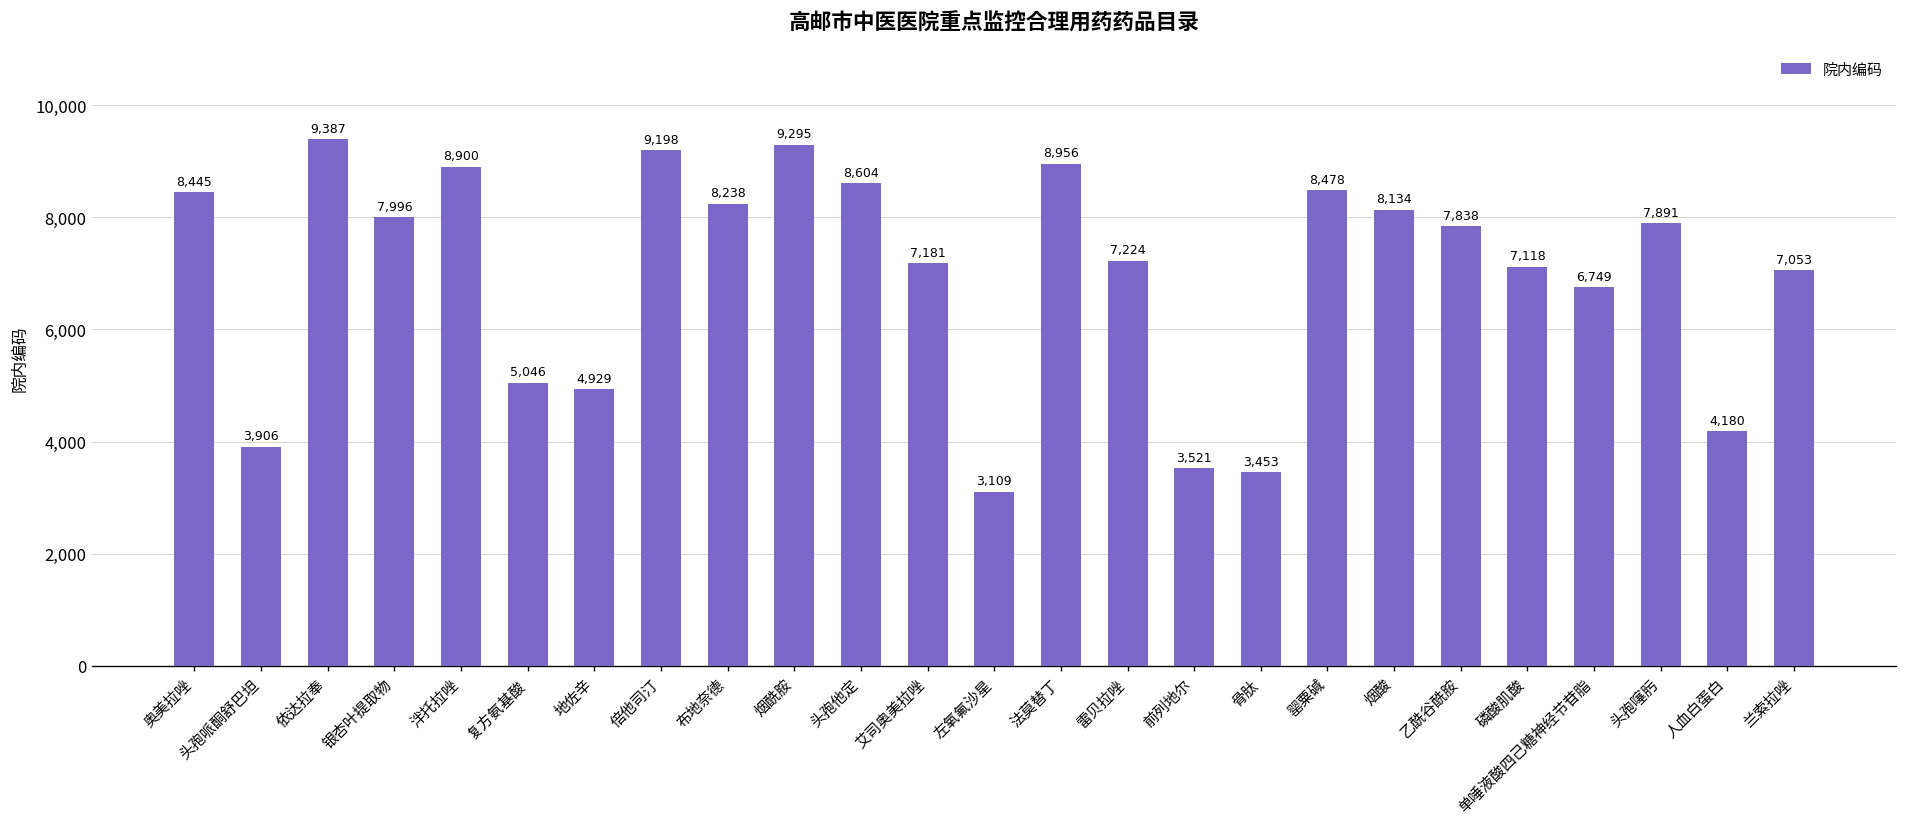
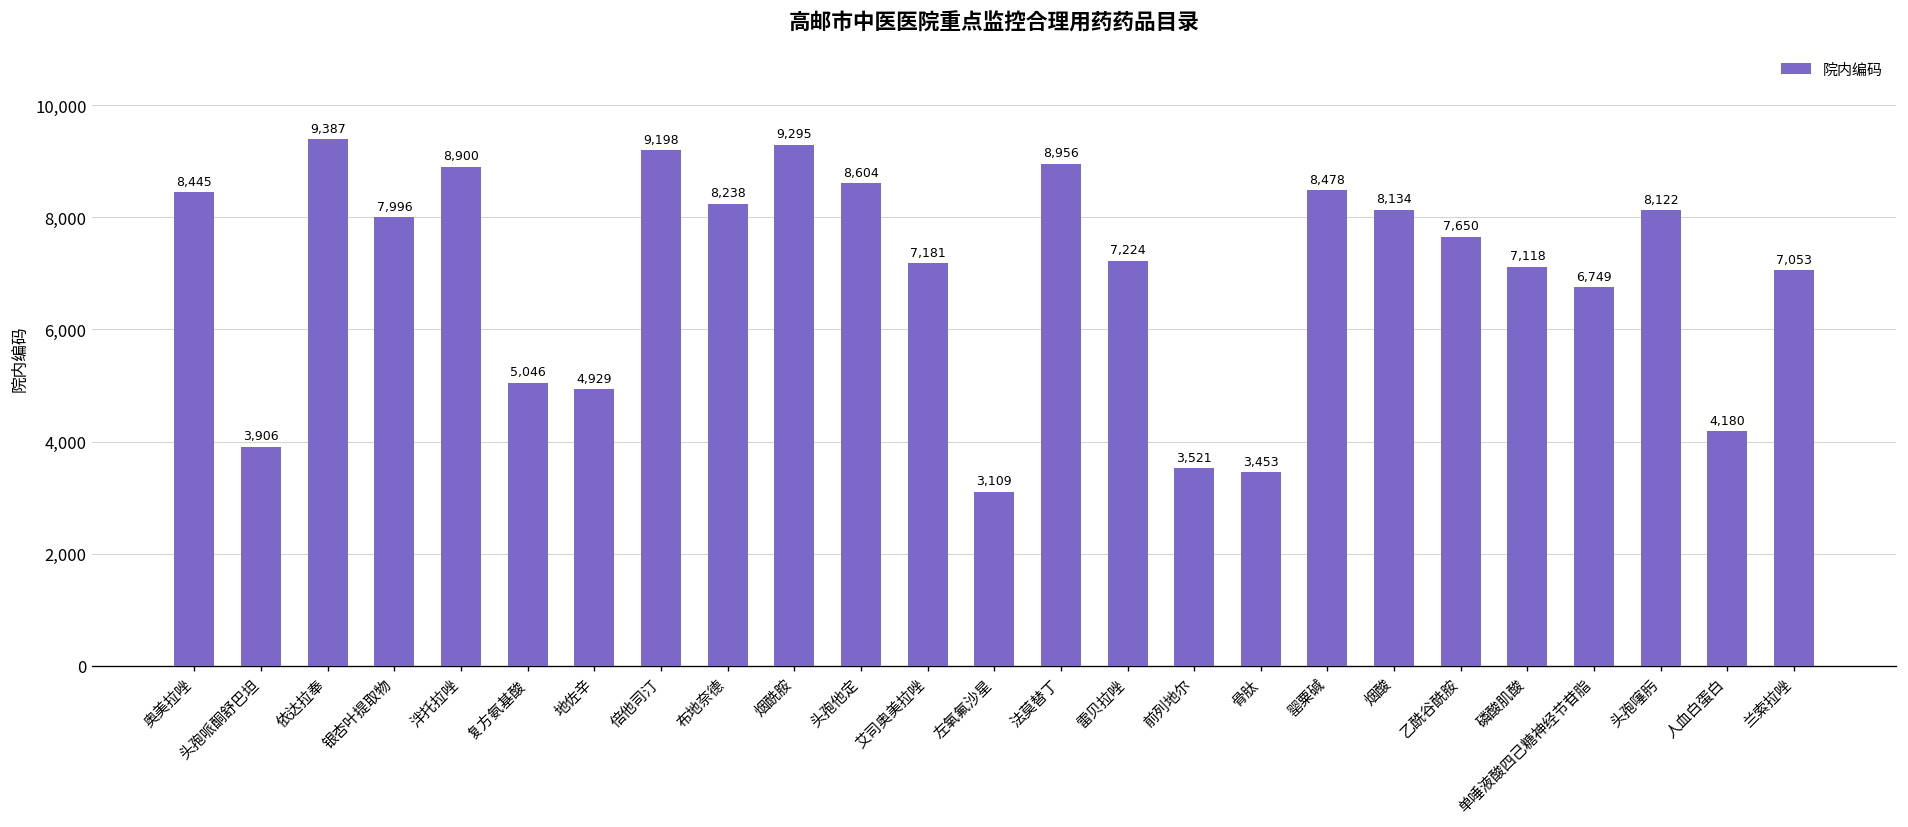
  {
    "奥美拉唑": "8,445",
    "头孢哌酮舒巴坦": "3,906",
    "依达拉奉": "9,387",
    "银杏叶提取物": "7,996",
    "泮托拉唑": "8,900",
    "复方氨基酸": "5,046",
    "地佐辛": "4,929",
    "倍他司汀": "9,198",
    "布地奈德": "8,238",
    "烟酰胺": "9,295",
    "头孢他定": "8,604",
    "艾司奥美拉唑": "7,181",
    "左氧氟沙星": "3,109",
    "法莫替丁": "8,956",
    "雷贝拉唑": "7,224",
    "前列地尔": "3,521",
    "骨肽": "3,453",
    "罂粟碱": "8,478",
    "烟酸": "8,134",
-   "乙酰谷酰胺": "7,838",
+   "乙酰谷酰胺": "7,650",
    "磷酸肌酸": "7,118",
    "单唾液酸四己糖神经节苷脂": "6,749",
-   "头孢噻肟": "7,891",
+   "头孢噻肟": "8,122",
    "人血白蛋白": "4,180",
    "兰索拉唑": "7,053"
  }
